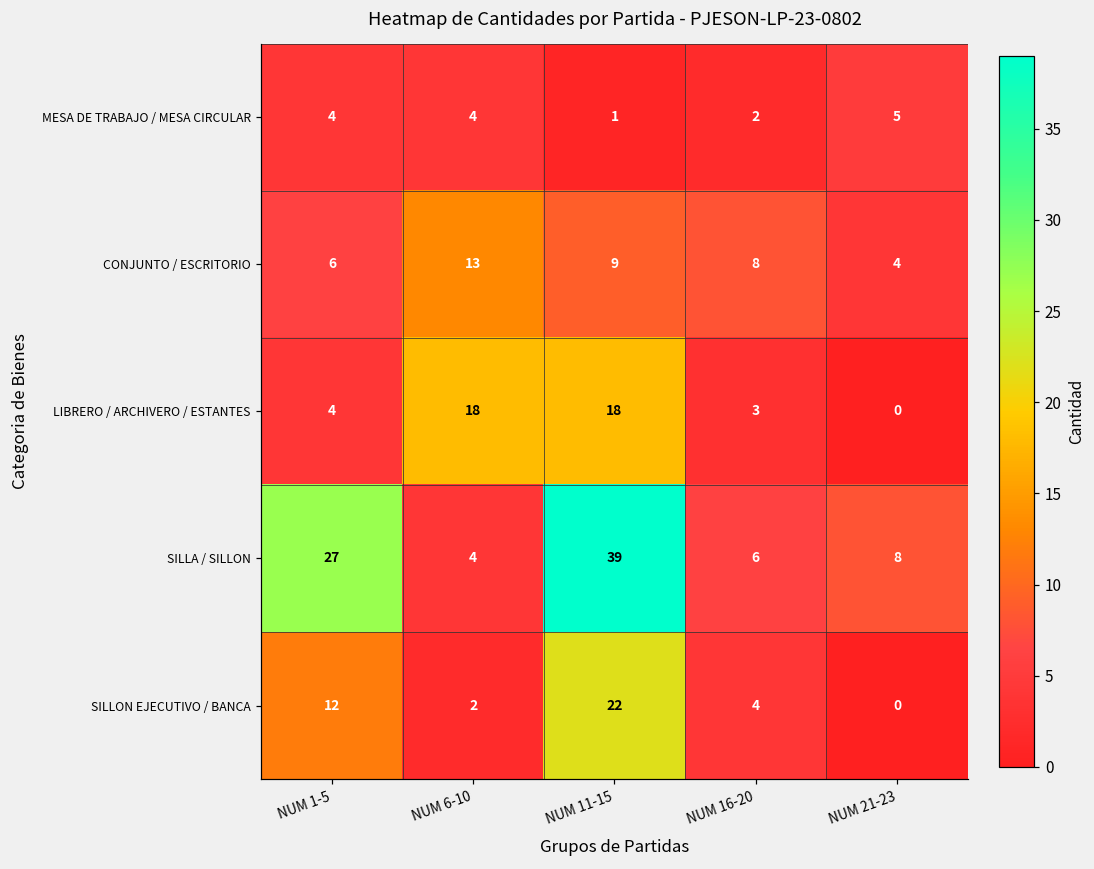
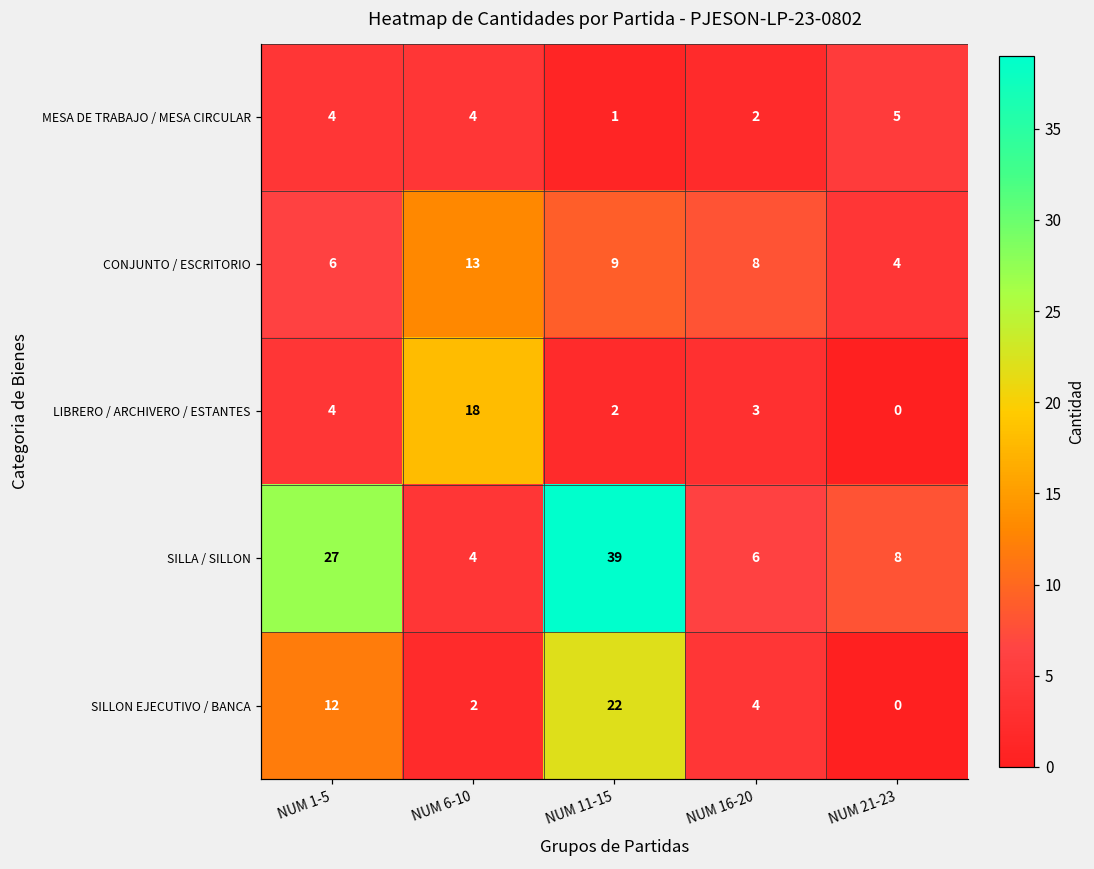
  {
    "MESA DE TRABAJO / MESA CIRCULAR": {
      "NUM 1-5": 4,
      "NUM 6-10": 4,
      "NUM 11-15": 1,
      "NUM 16-20": 2,
      "NUM 21-23": 5
    },
    "CONJUNTO / ESCRITORIO": {
      "NUM 1-5": 6,
      "NUM 6-10": 13,
      "NUM 11-15": 9,
      "NUM 16-20": 8,
      "NUM 21-23": 4
    },
    "LIBRERO / ARCHIVERO / ESTANTES": {
      "NUM 1-5": 4,
      "NUM 6-10": 18,
-     "NUM 11-15": 18,
+     "NUM 11-15": 2,
      "NUM 16-20": 3,
      "NUM 21-23": 0
    },
    "SILLA / SILLON": {
      "NUM 1-5": 27,
      "NUM 6-10": 4,
      "NUM 11-15": 39,
      "NUM 16-20": 6,
      "NUM 21-23": 8
    },
    "SILLON EJECUTIVO / BANCA": {
      "NUM 1-5": 12,
      "NUM 6-10": 2,
      "NUM 11-15": 22,
      "NUM 16-20": 4,
      "NUM 21-23": 0
    }
  }
